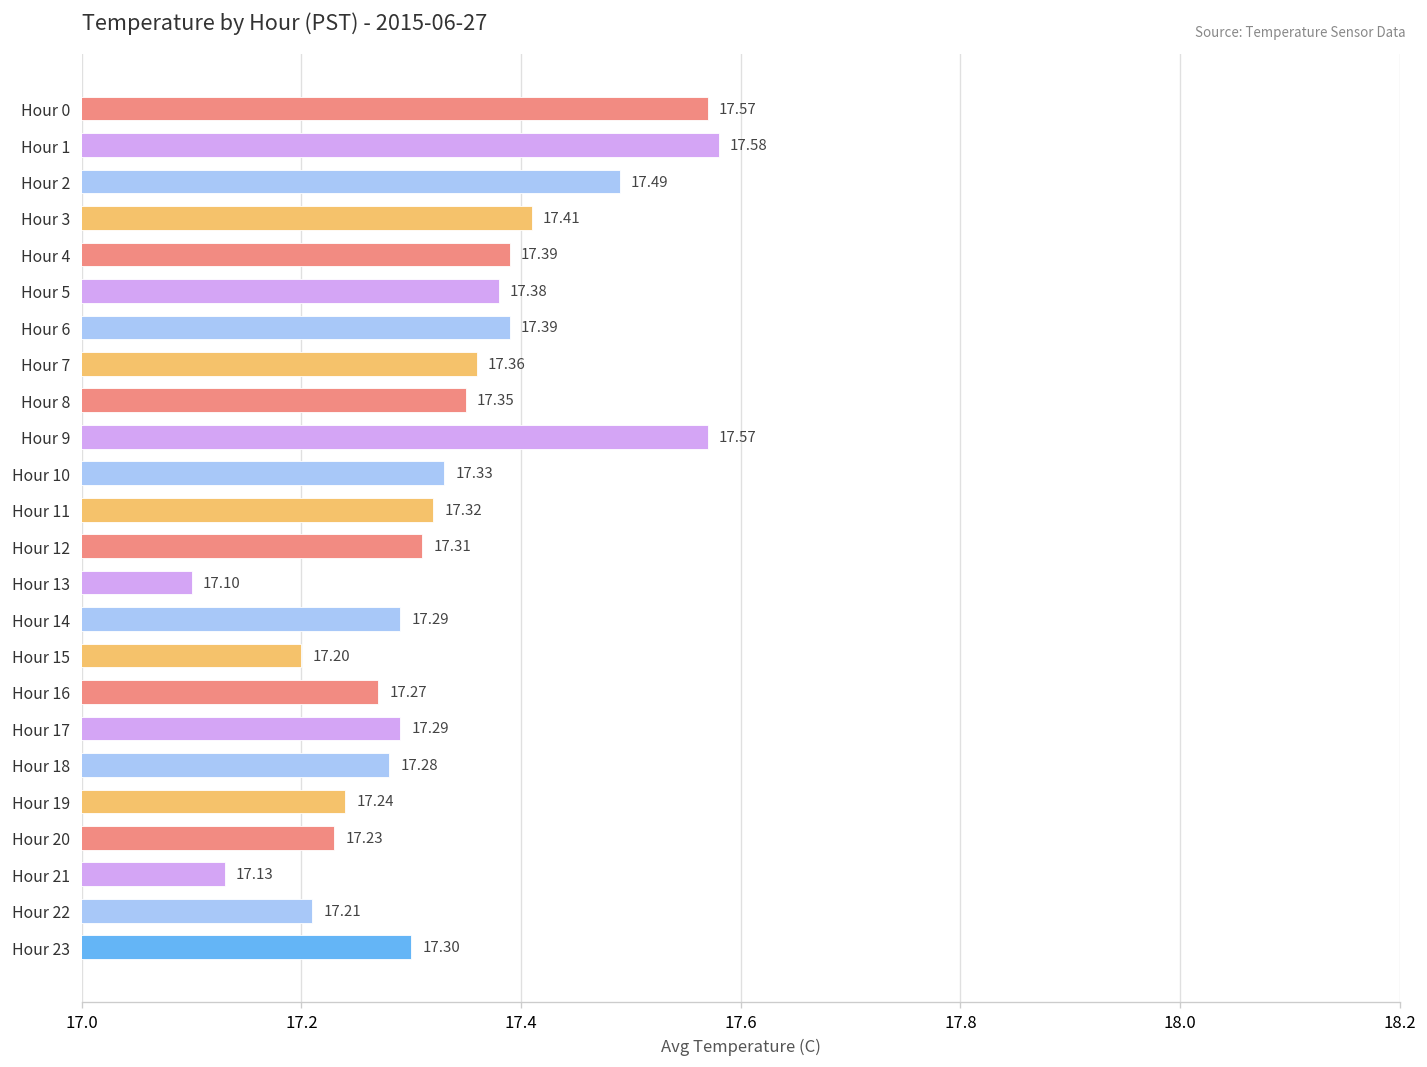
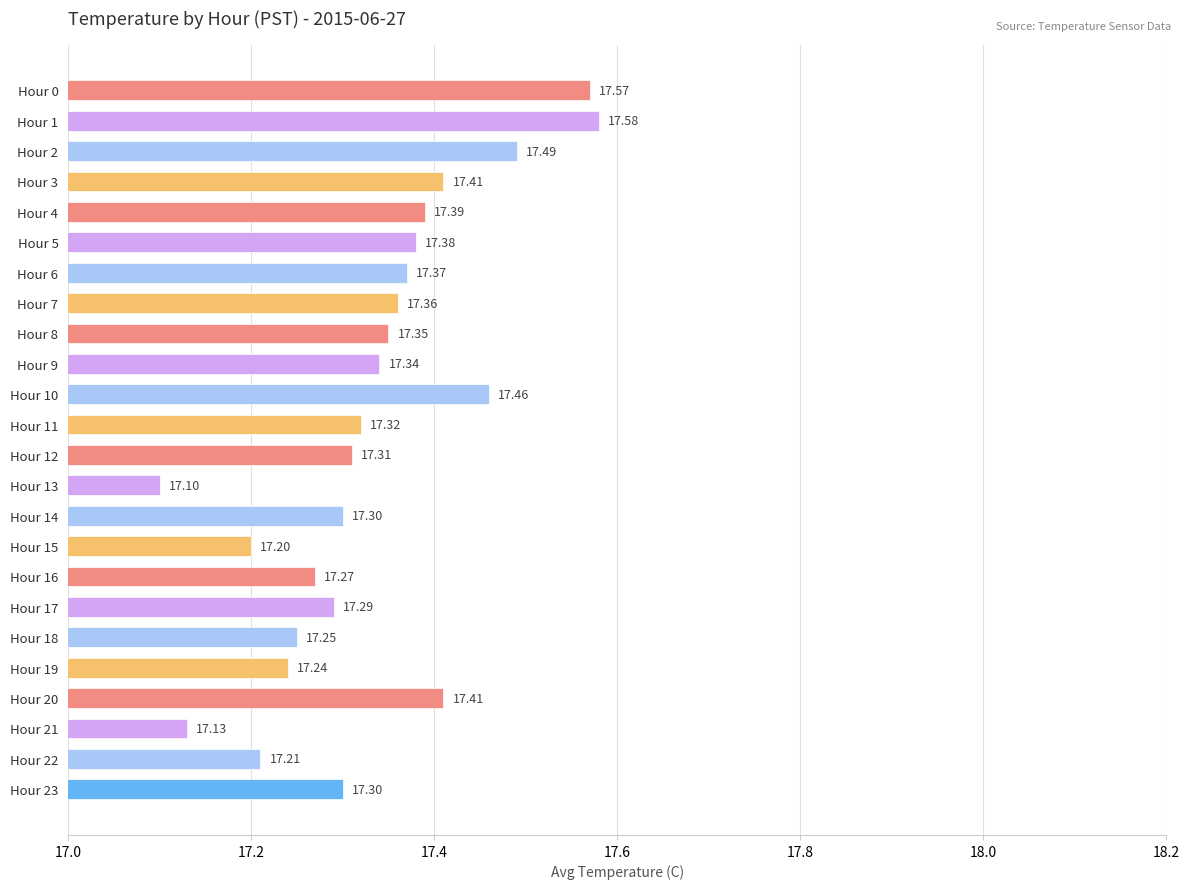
  {
    "Hour 0": 17.57,
    "Hour 1": 17.58,
    "Hour 2": 17.49,
    "Hour 3": 17.41,
    "Hour 4": 17.39,
    "Hour 5": 17.38,
-   "Hour 6": 17.39,
+   "Hour 6": 17.37,
    "Hour 7": 17.36,
    "Hour 8": 17.35,
-   "Hour 9": 17.57,
-   "Hour 10": 17.33,
+   "Hour 9": 17.34,
+   "Hour 10": 17.46,
    "Hour 11": 17.32,
    "Hour 12": 17.31,
    "Hour 13": 17.10,
-   "Hour 14": 17.29,
+   "Hour 14": 17.30,
    "Hour 15": 17.20,
    "Hour 16": 17.27,
    "Hour 17": 17.29,
-   "Hour 18": 17.28,
+   "Hour 18": 17.25,
    "Hour 19": 17.24,
-   "Hour 20": 17.23,
+   "Hour 20": 17.41,
    "Hour 21": 17.13,
    "Hour 22": 17.21,
    "Hour 23": 17.30
  }
